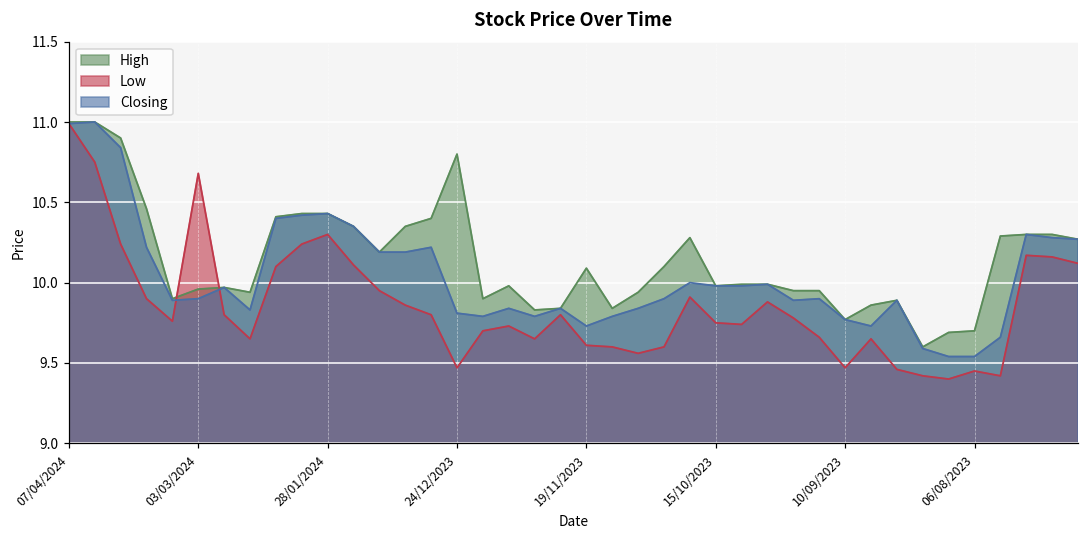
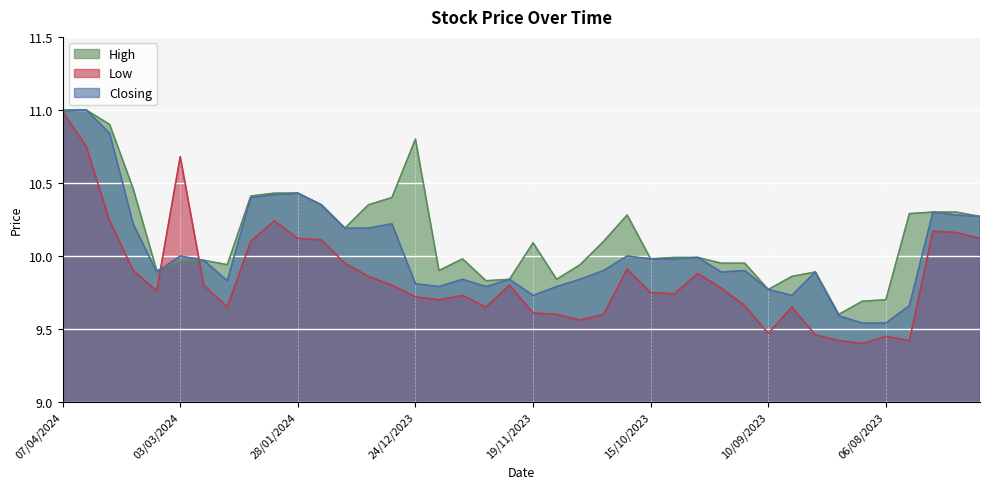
  {
    "High": {
      "03/03/2024": 9.96,
      "24/12/2023": 10.80,
      "19/11/2023": 10.09,
      "06/08/2023": 9.70
    },
    "Low": {
      "03/03/2024": 10.68,
-     "28/01/2024": 10.30,
-     "24/12/2023": 9.47,
+     "28/01/2024": 10.12,
+     "24/12/2023": 9.72,
      "19/11/2023": 9.61,
      "15/10/2023": 9.75,
      "10/09/2023": 9.47,
      "06/08/2023": 9.45
    },
    "Closing": {
-     "03/03/2024": 9.9,
+     "03/03/2024": 10.0,
      "24/12/2023": 9.8,
      "19/11/2023": 9.73,
      "06/08/2023": 9.54
    }
  }
